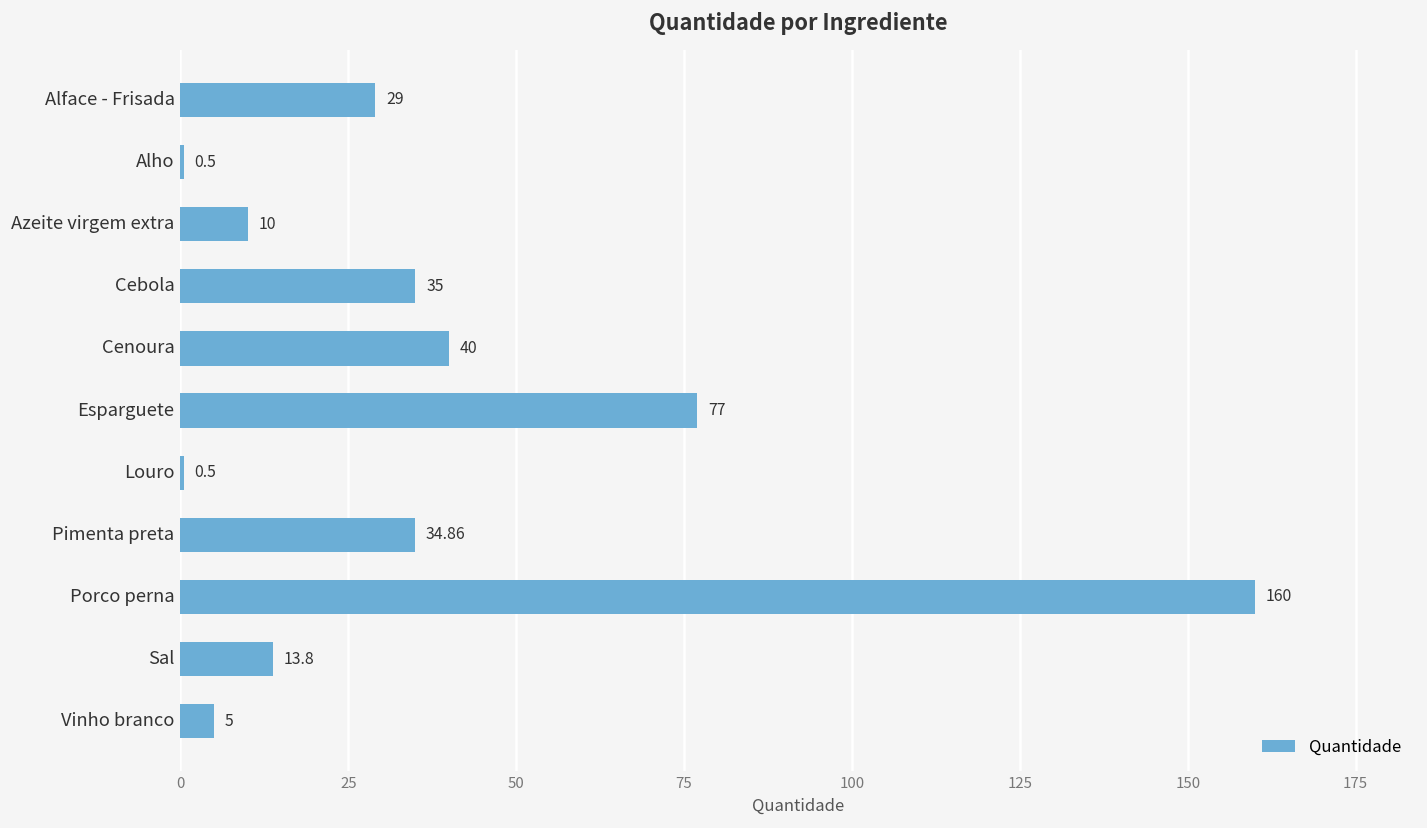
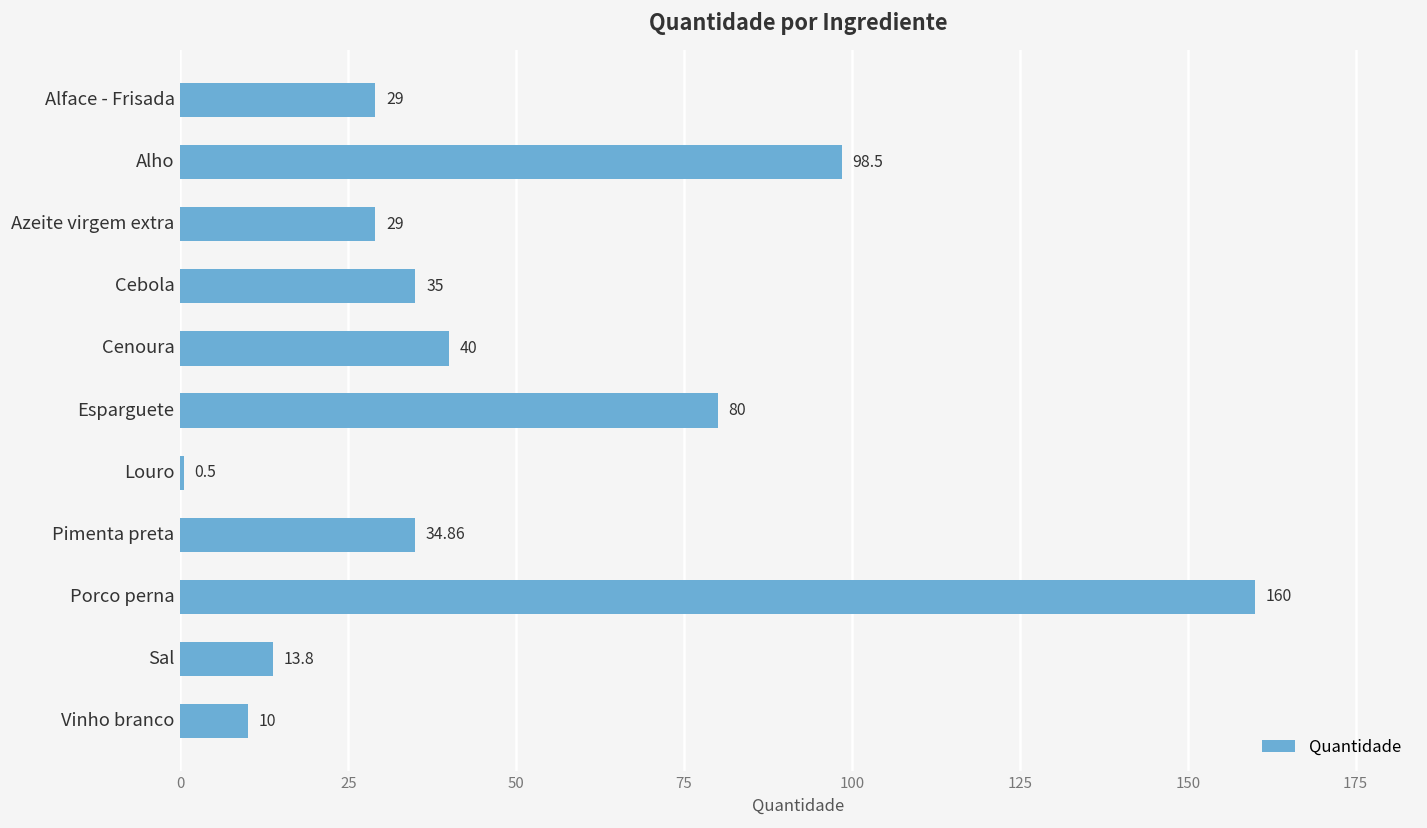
  {
    "Alface - Frisada": 29,
-   "Alho": 0.5,
-   "Azeite virgem extra": 10,
+   "Alho": 98.5,
+   "Azeite virgem extra": 29,
    "Cebola": 35,
    "Cenoura": 40,
-   "Esparguete": 77,
+   "Esparguete": 80,
    "Louro": 0.5,
    "Pimenta preta": 34.86,
    "Porco perna": 160,
    "Sal": 13.8,
-   "Vinho branco": 5
+   "Vinho branco": 10
  }
